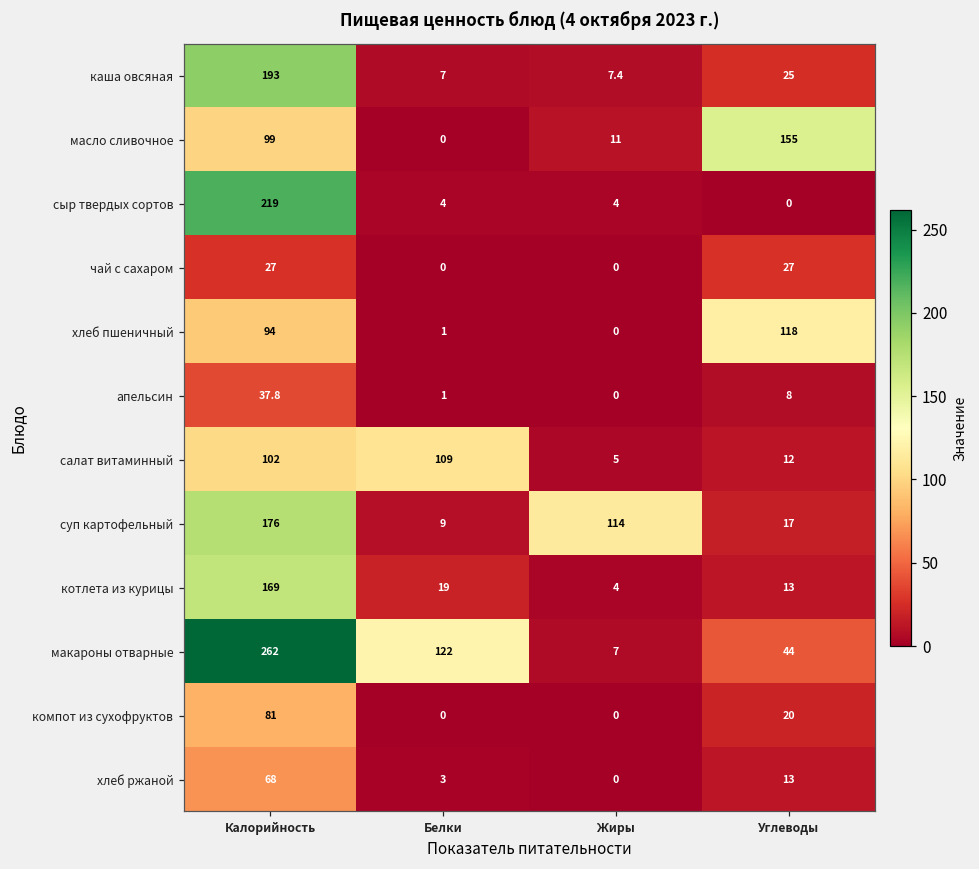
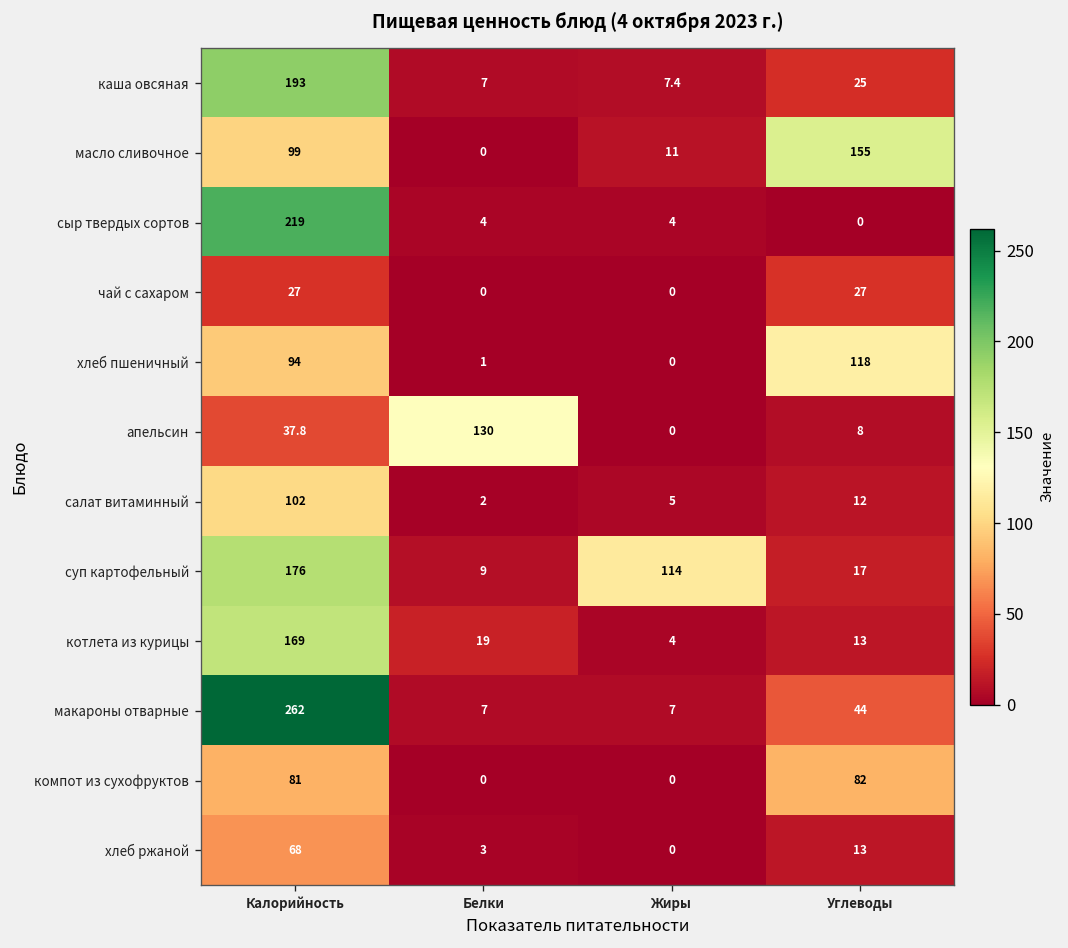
  {
    "каша овсяная": {
      "Калорийность": 193,
      "Белки": 7,
      "Жиры": 7.4,
      "Углеводы": 25
    },
    "масло сливочное": {
      "Калорийность": 99,
      "Белки": 0,
      "Жиры": 11,
      "Углеводы": 155
    },
    "сыр твердых сортов": {
      "Калорийность": 219,
      "Белки": 4,
      "Жиры": 4,
      "Углеводы": 0
    },
    "чай с сахаром": {
      "Калорийность": 27,
      "Белки": 0,
      "Жиры": 0,
      "Углеводы": 27
    },
    "хлеб пшеничный": {
      "Калорийность": 94,
      "Белки": 1,
      "Жиры": 0,
      "Углеводы": 118
    },
    "апельсин": {
      "Калорийность": 37.8,
-     "Белки": 1,
+     "Белки": 130,
      "Жиры": 0,
      "Углеводы": 8
    },
    "салат витаминный": {
      "Калорийность": 102,
-     "Белки": 109,
+     "Белки": 2,
      "Жиры": 5,
      "Углеводы": 12
    },
    "суп картофельный": {
      "Калорийность": 176,
      "Белки": 9,
      "Жиры": 114,
      "Углеводы": 17
    },
    "котлета из курицы": {
      "Калорийность": 169,
      "Белки": 19,
      "Жиры": 4,
      "Углеводы": 13
    },
    "макароны отварные": {
      "Калорийность": 262,
-     "Белки": 122,
+     "Белки": 7,
      "Жиры": 7,
      "Углеводы": 44
    },
    "компот из сухофруктов": {
      "Калорийность": 81,
      "Белки": 0,
      "Жиры": 0,
-     "Углеводы": 20
+     "Углеводы": 82
    },
    "хлеб ржаной": {
      "Калорийность": 68,
      "Белки": 3,
      "Жиры": 0,
      "Углеводы": 13
    }
  }
